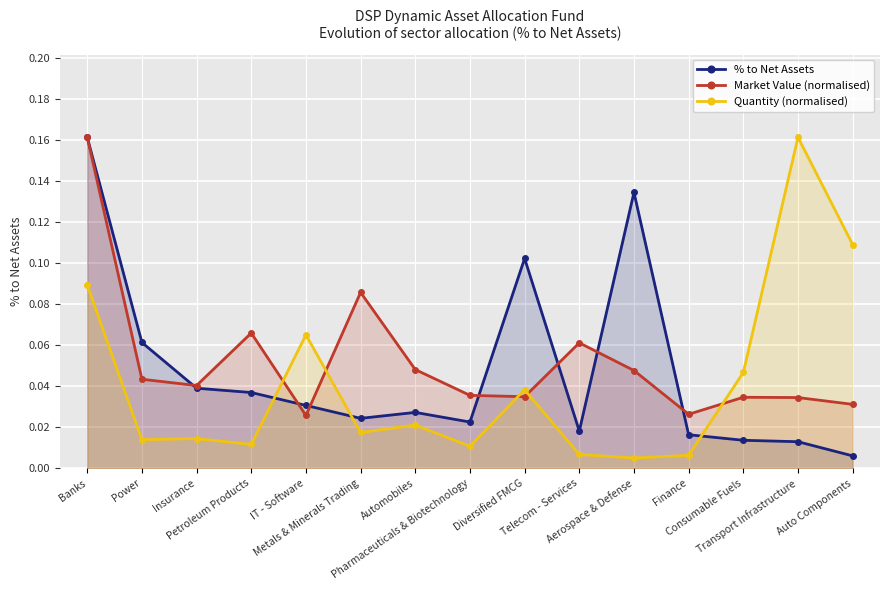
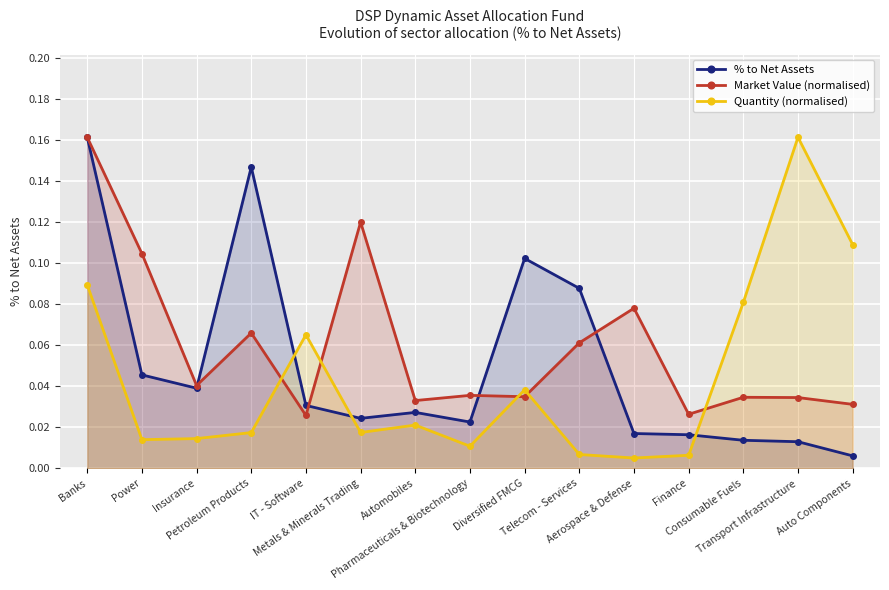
  {
    "% to Net Assets": {
-     "Power": 0.061,
+     "Power": 0.046,
      "Insurance": 0.039,
-     "Petroleum Products": 0.037,
+     "Petroleum Products": 0.147,
      "IT - Software": 0.031,
      "Metals & Minerals Trading": 0.024,
      "Automobiles": 0.027,
      "Pharmaceuticals & Biotechnology": 0.023,
      "Diversified FMCG": 0.102,
-     "Telecom - Services": 0.018,
-     "Aerospace & Defense": 0.135,
+     "Telecom - Services": 0.088,
+     "Aerospace & Defense": 0.017,
      "Finance": 0.016,
      "Consumable Fuels": 0.014,
      "Transport Infrastructure": 0.013,
      "Auto Components": 0.006
    },
    "Market Value (normalised)": {
-     "Power": 0.043,
+     "Power": 0.105,
      "Insurance": 0.040,
      "Petroleum Products": 0.066,
      "IT - Software": 0.026,
-     "Metals & Minerals Trading": 0.086,
-     "Automobiles": 0.048,
+     "Metals & Minerals Trading": 0.120,
+     "Automobiles": 0.033,
      "Pharmaceuticals & Biotechnology": 0.036,
      "Diversified FMCG": 0.035,
      "Telecom - Services": 0.061,
-     "Aerospace & Defense": 0.048,
+     "Aerospace & Defense": 0.078,
      "Finance": 0.026,
      "Consumable Fuels": 0.035,
      "Transport Infrastructure": 0.034,
      "Auto Components": 0.031
    },
    "Quantity (normalised)": {
      "Banks": 0.089,
      "Power": 0.014,
      "Insurance": 0.014,
-     "Petroleum Products": 0.012,
+     "Petroleum Products": 0.017,
      "IT - Software": 0.065,
      "Metals & Minerals Trading": 0.017,
      "Automobiles": 0.021,
      "Pharmaceuticals & Biotechnology": 0.011,
      "Diversified FMCG": 0.038,
      "Telecom - Services": 0.007,
      "Aerospace & Defense": 0.005,
      "Finance": 0.006,
-     "Consumable Fuels": 0.047,
+     "Consumable Fuels": 0.081,
      "Transport Infrastructure": 0.161,
      "Auto Components": 0.109
    }
  }
